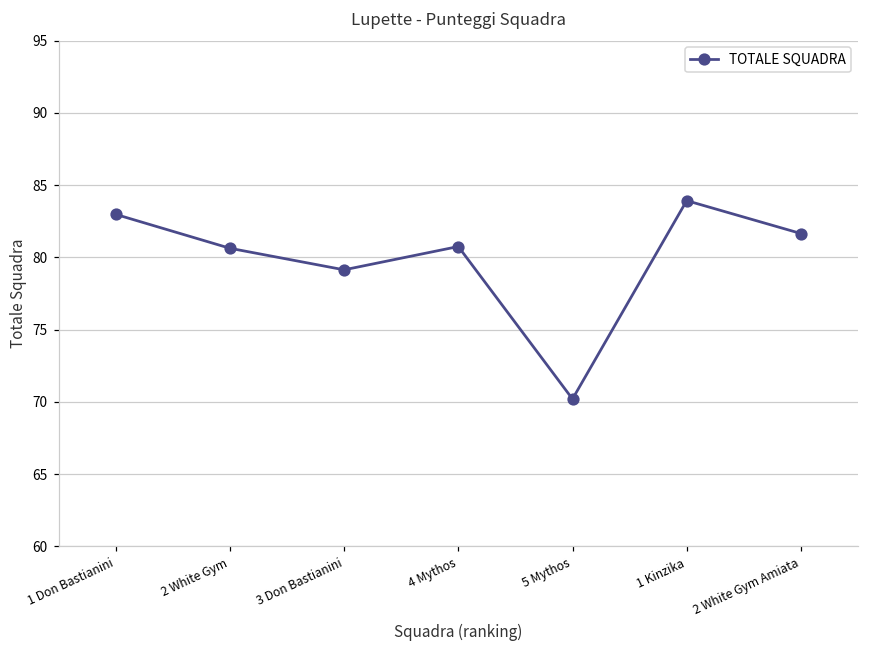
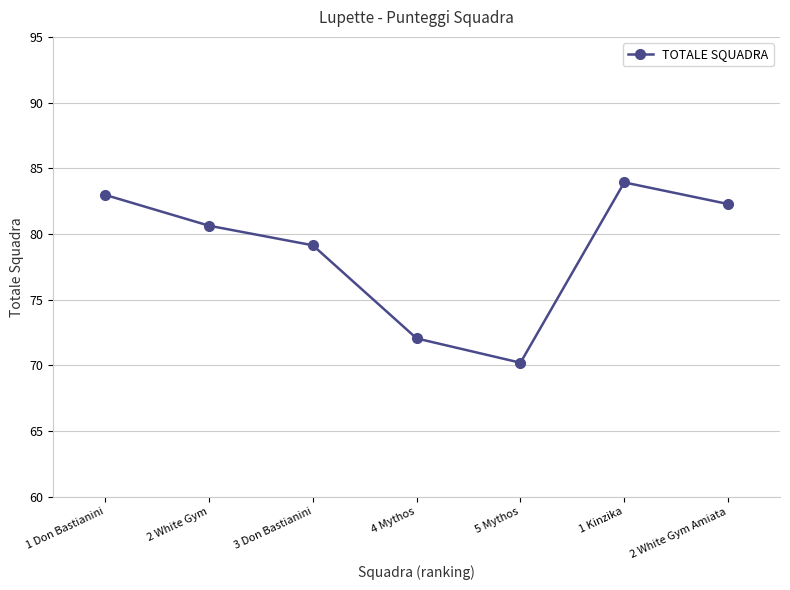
  {
    "1 Don Bastianini": 83.0,
    "2 White Gym": 80.6,
    "3 Don Bastianini": 79.1,
-   "4 Mythos": 80.8,
+   "4 Mythos": 72.1,
    "5 Mythos": 70.2,
    "1 Kinzika": 83.9,
-   "2 White Gym Amiata": 81.7
+   "2 White Gym Amiata": 82.3
  }
